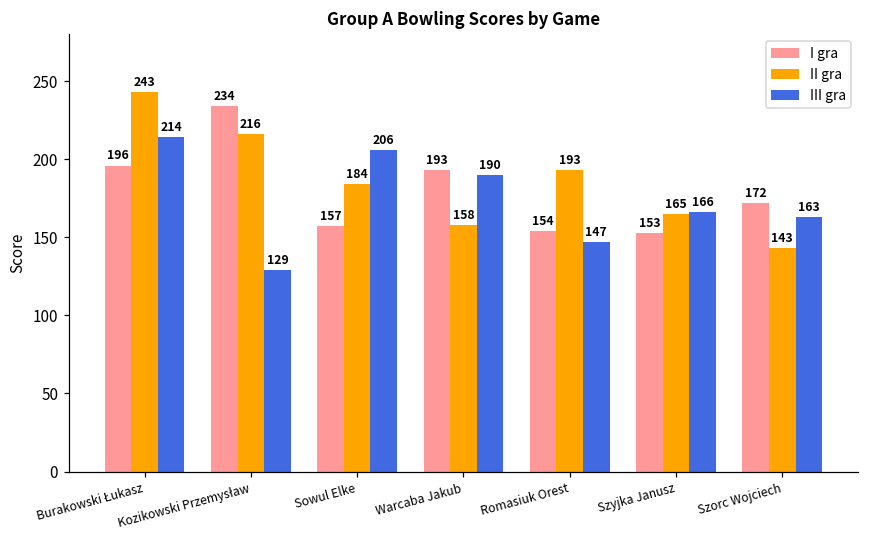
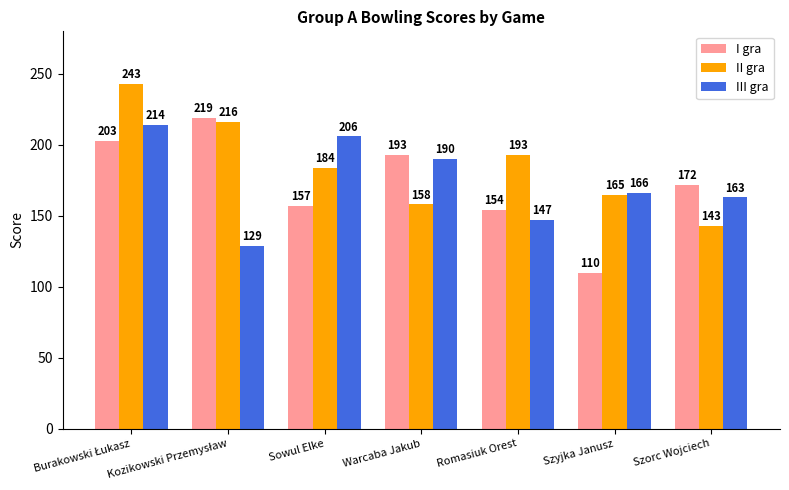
  {
    "I gra": {
-     "Burakowski Łukasz": 196,
-     "Kozikowski Przemysław": 234,
+     "Burakowski Łukasz": 203,
+     "Kozikowski Przemysław": 219,
      "Sowul Elke": 157,
      "Warcaba Jakub": 193,
      "Romasiuk Orest": 154,
-     "Szyjka Janusz": 153,
+     "Szyjka Janusz": 110,
      "Szorc Wojciech": 172
    },
    "II gra": {
      "Burakowski Łukasz": 243,
      "Kozikowski Przemysław": 216,
      "Sowul Elke": 184,
      "Warcaba Jakub": 158,
      "Romasiuk Orest": 193,
      "Szyjka Janusz": 165,
      "Szorc Wojciech": 143
    },
    "III gra": {
      "Burakowski Łukasz": 214,
      "Kozikowski Przemysław": 129,
      "Sowul Elke": 206,
      "Warcaba Jakub": 190,
      "Romasiuk Orest": 147,
      "Szyjka Janusz": 166,
      "Szorc Wojciech": 163
    }
  }
